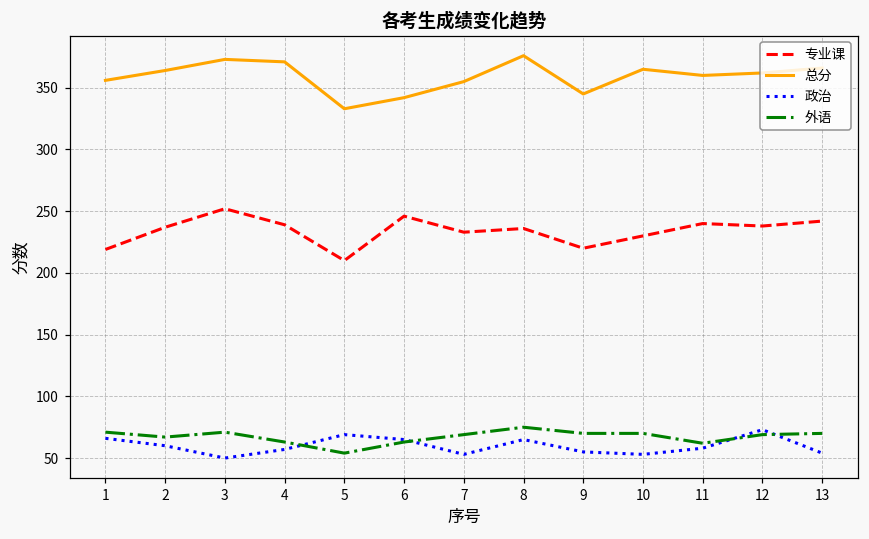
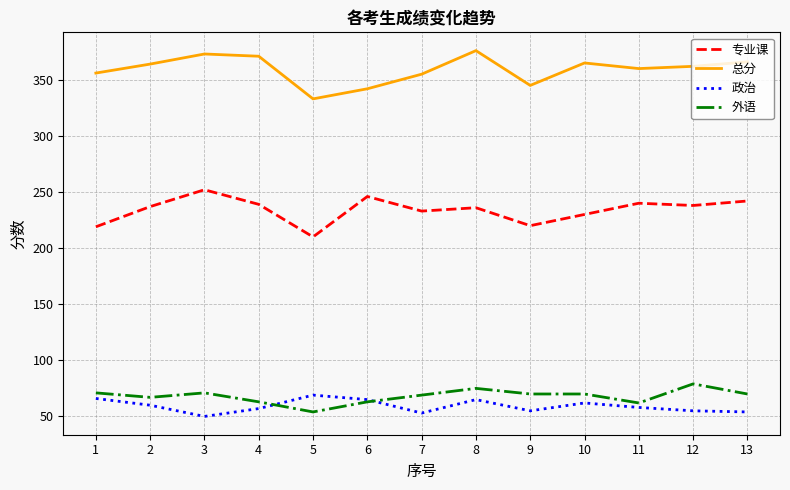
  {
    "专业课": {
      "1": 219,
      "2": 237,
      "3": 252,
      "4": 239,
      "5": 210,
      "6": 246,
      "7": 233,
      "8": 236,
      "9": 220,
      "10": 230,
      "11": 240,
      "12": 238,
      "13": 242
    },
    "总分": {
      "1": 356,
      "2": 364,
      "3": 373,
      "4": 371,
      "5": 333,
      "6": 342,
      "7": 355,
      "8": 376,
      "9": 345,
      "10": 365,
      "11": 360
    },
    "政治": {
      "1": 66,
      "2": 60,
      "3": 50,
      "4": 57,
      "5": 69,
      "7": 53,
      "8": 65,
      "9": 55,
-     "10": 53,
+     "10": 62,
      "11": 58,
-     "12": 73,
+     "12": 55,
      "13": 54
    },
    "外语": {
      "1": 71,
      "2": 67,
      "3": 71,
      "4": 63,
      "5": 54,
      "7": 69,
      "8": 75,
      "9": 70,
      "10": 70,
      "11": 62,
-     "12": 69,
+     "12": 79,
      "13": 70
    }
  }
